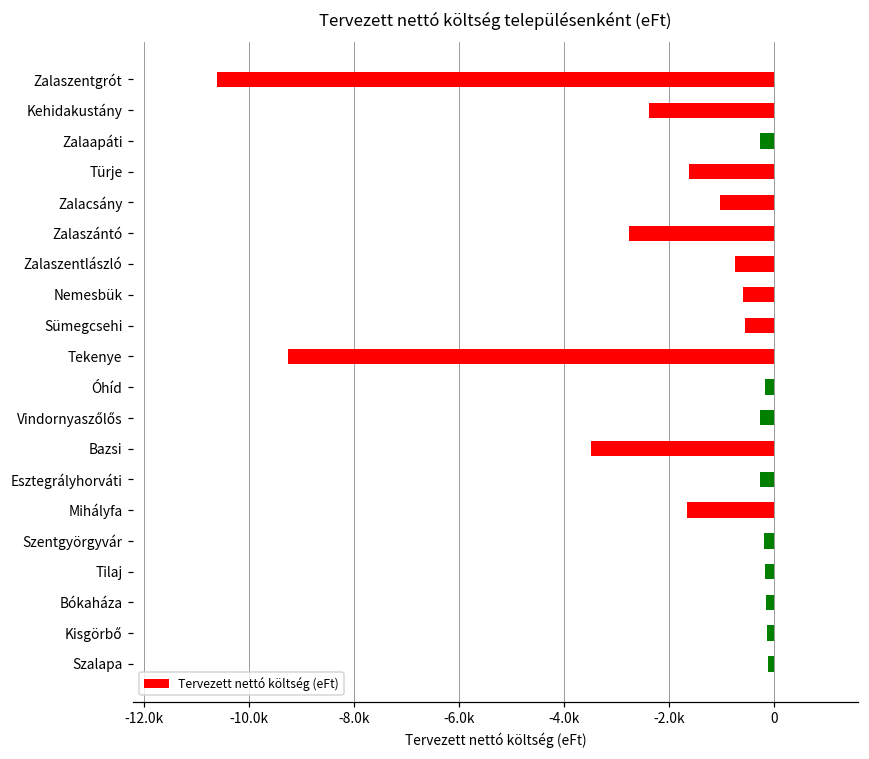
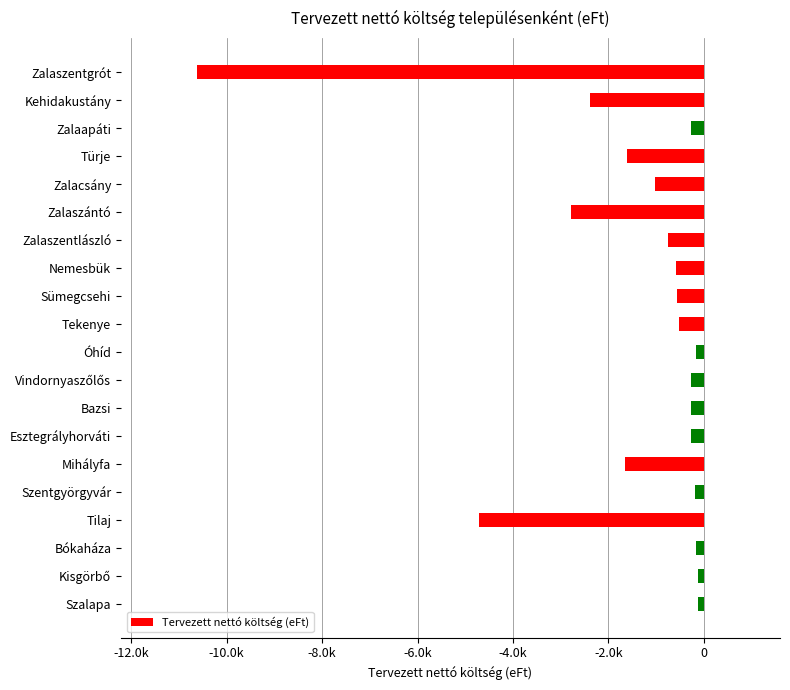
  {
    "Zalaszentgrót": -10600,
    "Kehidakustány": -2400,
    "Zalaapáti": -300,
    "Türje": -1600,
    "Zalacsány": -1000,
    "Zalaszántó": -2800,
    "Zalaszentlászló": -700,
    "Nemesbük": -600,
    "Sümegcsehi": -600,
-   "Tekenye": -9300,
+   "Tekenye": -500,
    "Óhíd": -200,
    "Vindornyaszőlős": -300,
-   "Bazsi": -3500,
+   "Bazsi": -300,
    "Esztegrályhorváti": -300,
    "Mihályfa": -1700,
    "Szentgyörgyvár": -200,
-   "Tilaj": -200,
+   "Tilaj": -4700,
    "Bókaháza": -200,
    "Kisgörbő": -100,
    "Szalapa": -100
  }
